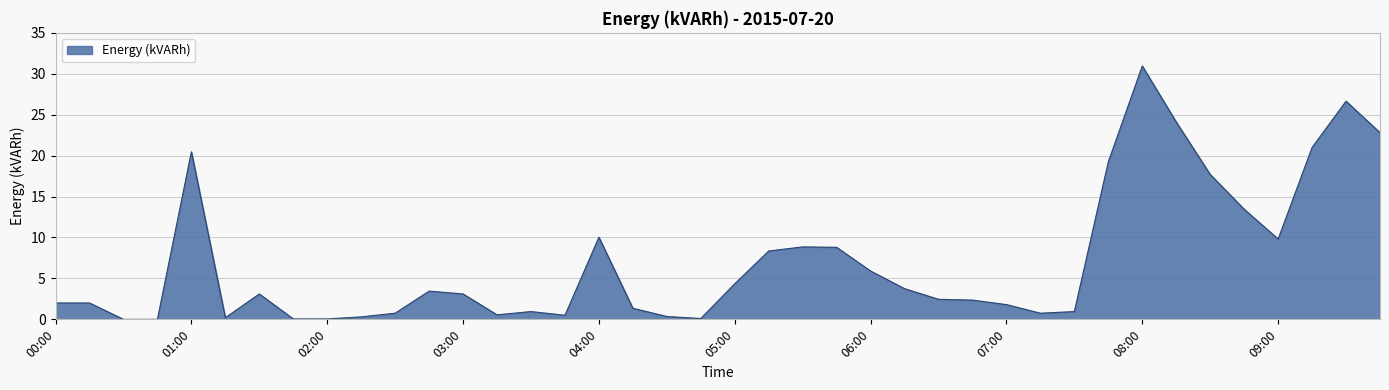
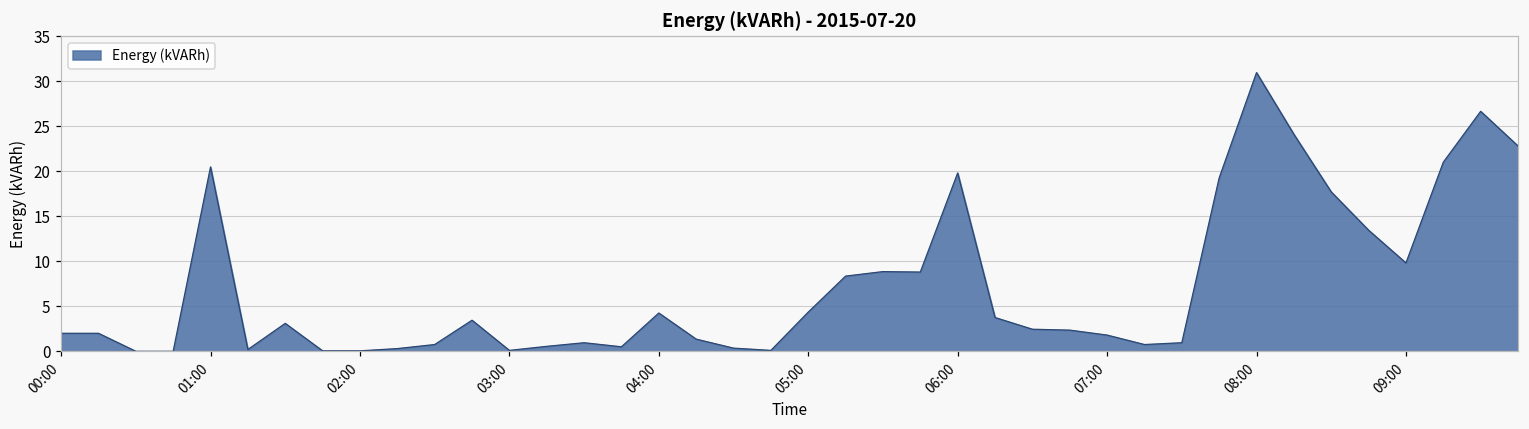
  {
    "00:00": 2,
    "01:00": 20,
    "02:00": 0,
-   "03:00": 3,
-   "04:00": 10,
+   "03:00": 0,
+   "04:00": 4,
    "05:00": 4,
-   "06:00": 6,
+   "06:00": 20,
    "07:00": 2,
    "08:00": 31,
    "09:00": 10
  }
